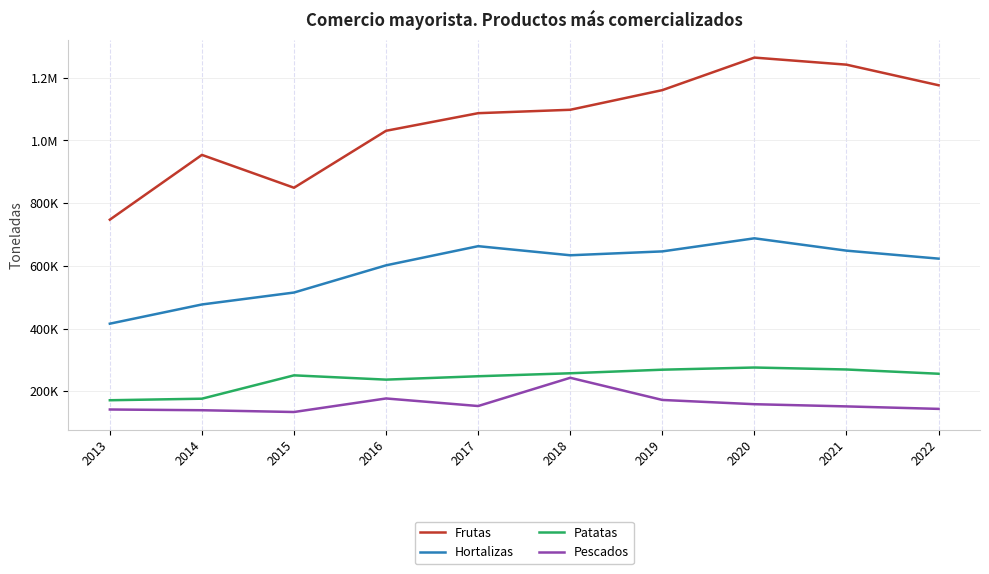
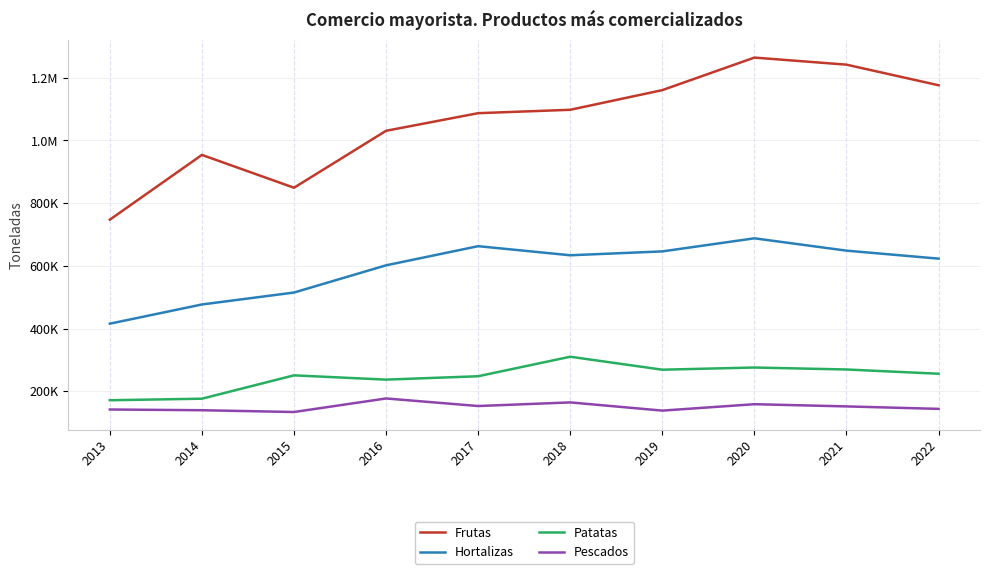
  {
    "Frutas": {
      "2013": 750000,
      "2014": 950000,
      "2015": 850000,
      "2016": 1030000,
      "2017": 1090000,
      "2018": 1100000,
      "2019": 1160000,
      "2020": 1260000,
      "2021": 1240000,
      "2022": 1180000
    },
    "Hortalizas": {
      "2013": 420000,
      "2014": 480000,
      "2015": 510000,
      "2016": 600000,
      "2017": 660000,
      "2018": 630000,
      "2019": 650000,
      "2020": 690000,
      "2021": 650000,
      "2022": 620000
    },
    "Patatas": {
      "2013": 170000,
      "2014": 180000,
      "2015": 250000,
      "2016": 240000,
      "2017": 250000,
-     "2018": 260000,
+     "2018": 310000,
      "2019": 270000,
      "2020": 280000,
      "2021": 270000,
      "2022": 260000
    },
    "Pescados": {
      "2013": 140000,
      "2014": 140000,
      "2015": 130000,
      "2016": 180000,
      "2017": 150000,
-     "2018": 240000,
-     "2019": 170000,
+     "2018": 160000,
+     "2019": 140000,
      "2020": 160000,
      "2021": 150000,
      "2022": 140000
    }
  }
